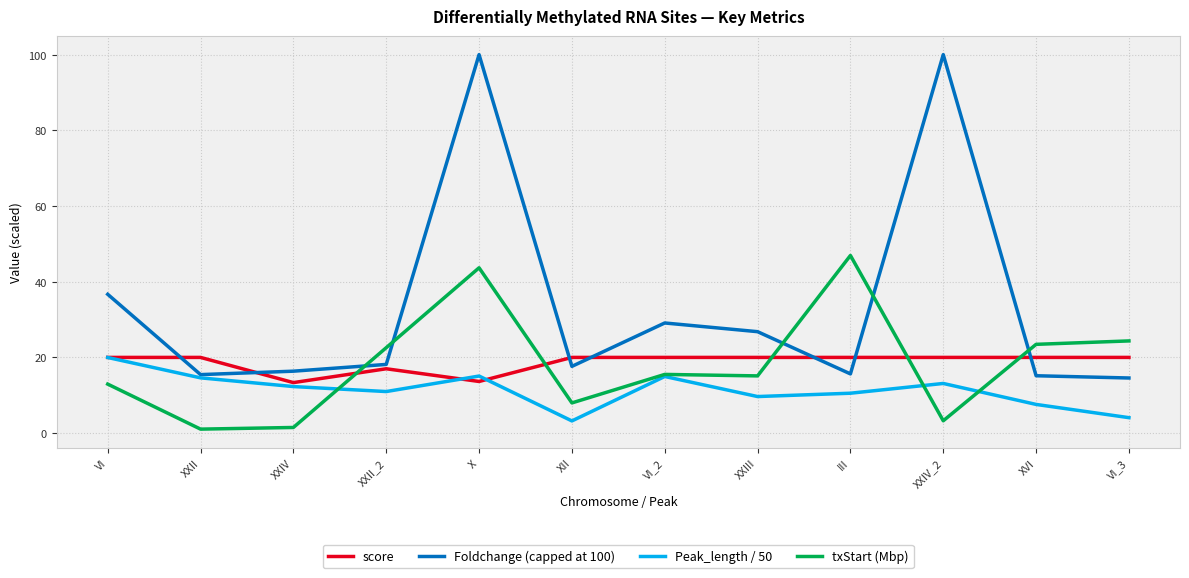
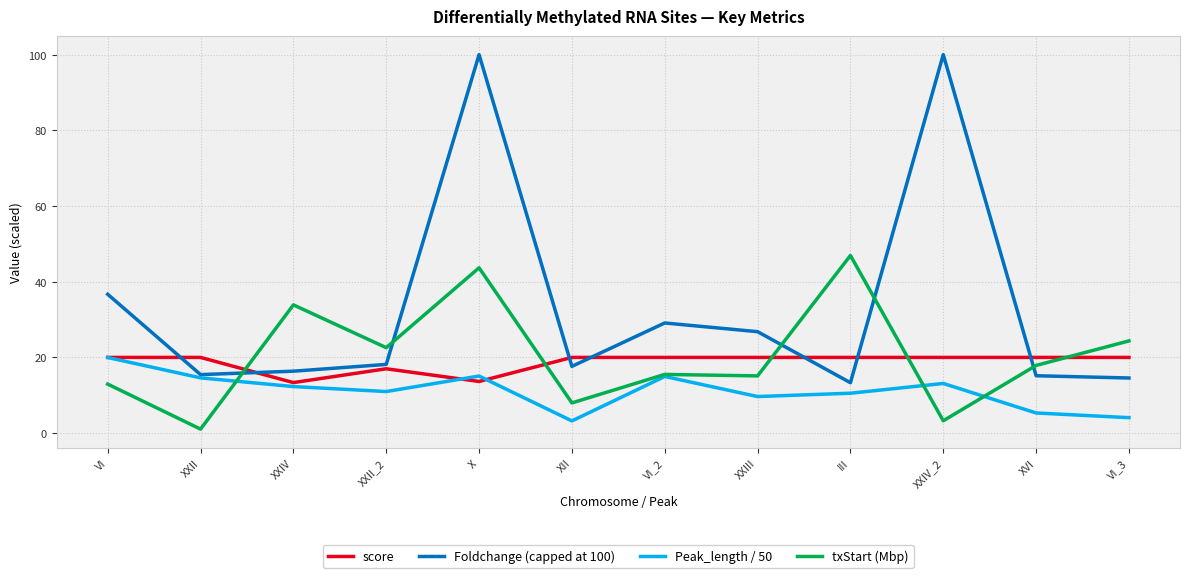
  {
    "score": {
      "XXII": 20,
      "XXIV": 13,
      "XXII_2": 17,
      "X": 14,
      "XII": 20,
      "VI_2": 20,
      "XXIII": 20,
      "III": 20,
      "XXIV_2": 20,
      "XVI": 20,
      "VI_3": 20
    },
    "Foldchange (capped at 100)": {
      "VI": 37,
      "XXII": 15,
      "XXIV": 16,
      "XXII_2": 18,
      "X": 100,
      "XII": 18,
      "VI_2": 29,
      "XXIII": 27,
-     "III": 16,
+     "III": 13,
      "XXIV_2": 100,
      "XVI": 15,
      "VI_3": 15
    },
    "Peak_length / 50": {
      "XXII": 15,
      "XXIV": 12,
      "XXII_2": 11,
      "X": 15,
      "XII": 3,
      "XXIII": 10,
      "III": 11,
      "XXIV_2": 13,
-     "XVI": 8,
+     "XVI": 5,
      "VI_3": 4
    },
    "txStart (Mbp)": {
      "VI": 13,
      "XXII": 1,
-     "XXIV": 1,
+     "XXIV": 34,
      "XXII_2": 23,
      "X": 44,
      "XII": 8,
      "XXIII": 15,
      "III": 47,
      "XXIV_2": 3,
-     "XVI": 23,
+     "XVI": 18,
      "VI_3": 24
    }
  }
